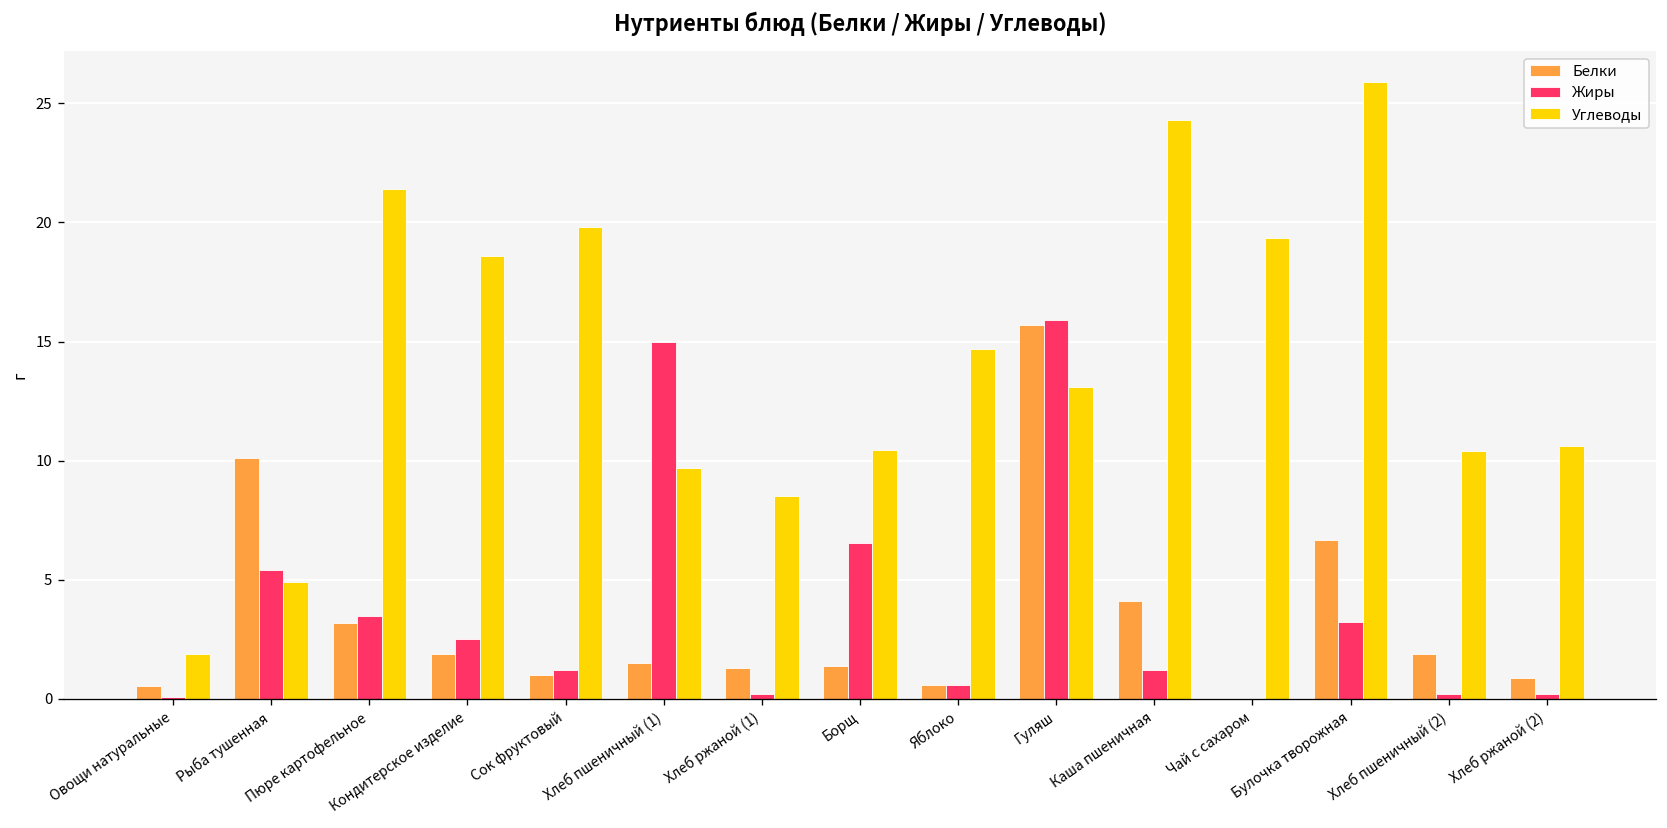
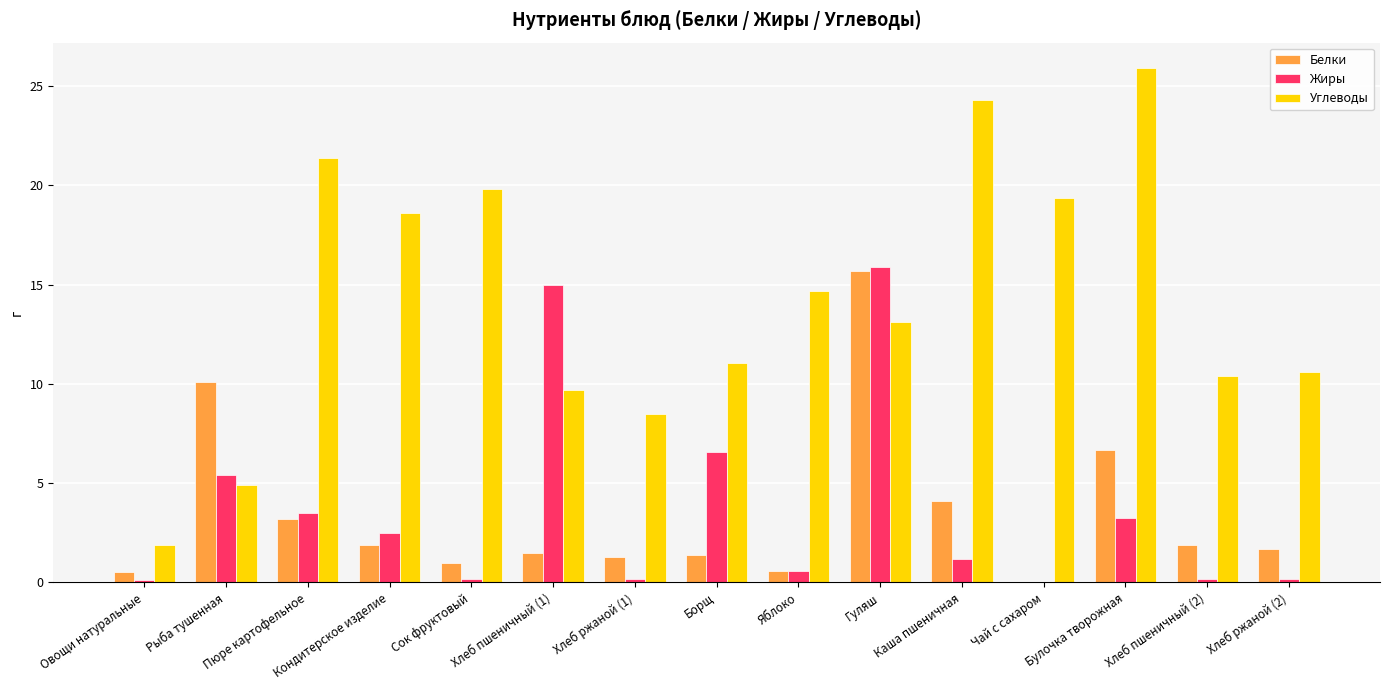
  {
    "Белки": {
      "Овощи натуральные": 0.6,
      "Рыба тушенная": 10.1,
      "Пюре картофельное": 3.2,
      "Кондитерское изделие": 1.9,
      "Сок фруктовый": 1.0,
      "Хлеб пшеничный (1)": 1.5,
      "Хлеб ржаной (1)": 1.3,
      "Борщ": 1.4,
      "Яблоко": 0.6,
      "Гуляш": 15.7,
      "Каша пшеничная": 4.1,
      "Чай с сахаром": 0.0,
      "Булочка творожная": 6.7,
      "Хлеб пшеничный (2)": 1.9,
-     "Хлеб ржаной (2)": 0.9
+     "Хлеб ржаной (2)": 1.7
    },
    "Жиры": {
      "Рыба тушенная": 5.4,
      "Пюре картофельное": 3.5,
      "Кондитерское изделие": 2.5,
-     "Сок фруктовый": 1.2,
+     "Сок фруктовый": 0.2,
      "Хлеб пшеничный (1)": 15.0,
      "Хлеб ржаной (1)": 0.2,
      "Борщ": 6.6,
      "Яблоко": 0.6,
      "Гуляш": 15.9,
      "Каша пшеничная": 1.2,
      "Чай с сахаром": 0.0,
      "Булочка творожная": 3.2,
      "Хлеб пшеничный (2)": 0.2,
      "Хлеб ржаной (2)": 0.2
    },
    "Углеводы": {
      "Овощи натуральные": 1.9,
      "Рыба тушенная": 4.9,
      "Пюре картофельное": 21.4,
      "Кондитерское изделие": 18.6,
      "Сок фруктовый": 19.8,
      "Хлеб пшеничный (1)": 9.7,
      "Хлеб ржаной (1)": 8.5,
-     "Борщ": 10.5,
+     "Борщ": 11.1,
      "Яблоко": 14.7,
      "Гуляш": 13.1,
      "Каша пшеничная": 24.3,
      "Чай с сахаром": 19.4,
      "Булочка творожная": 25.9,
      "Хлеб пшеничный (2)": 10.4,
      "Хлеб ржаной (2)": 10.6
    }
  }
